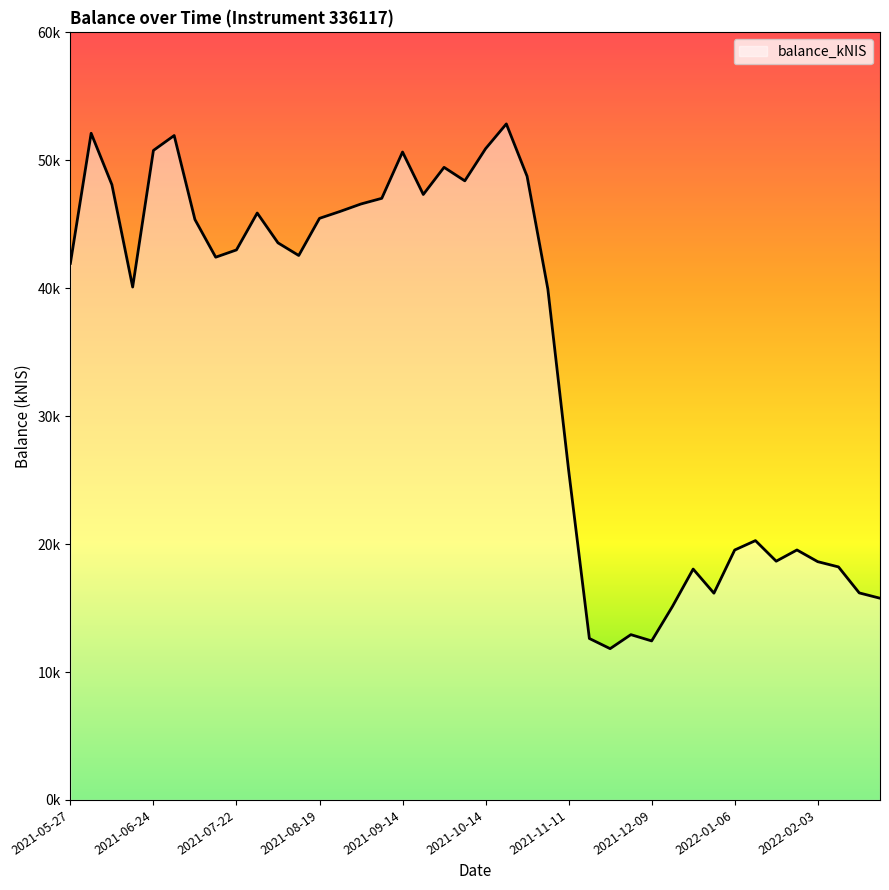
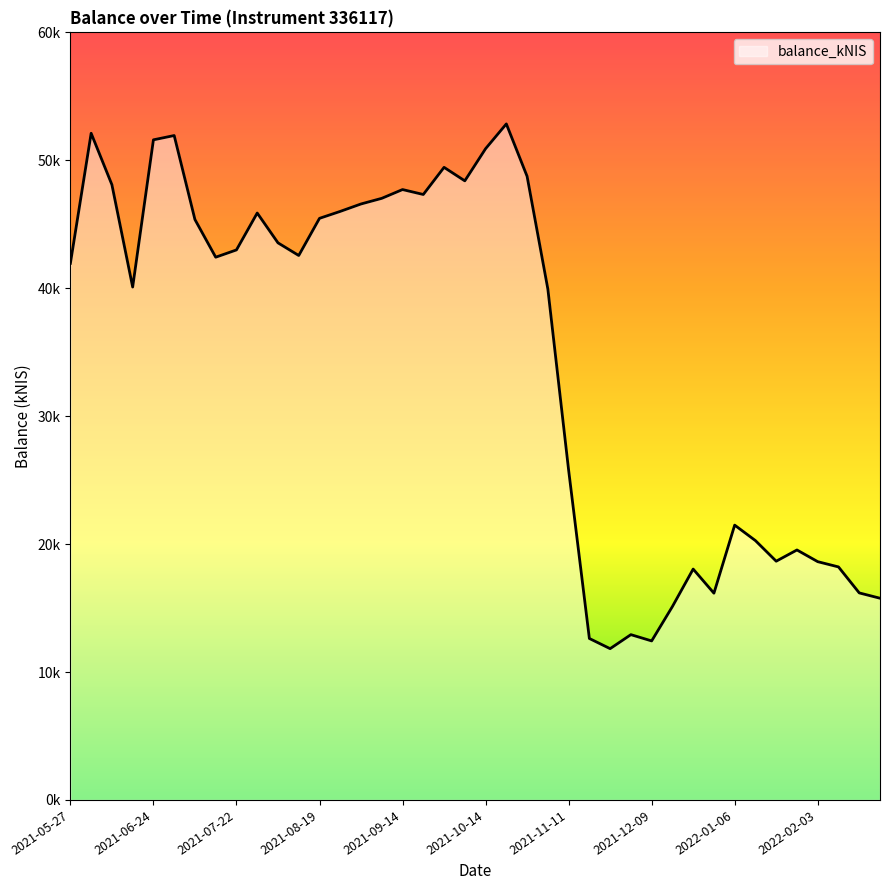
  {
    "2021-05-27": 41900,
-   "2021-06-24": 50800,
+   "2021-06-24": 51600,
    "2021-07-22": 43000,
    "2021-08-19": 45500,
-   "2021-09-14": 50600,
+   "2021-09-14": 47700,
    "2021-10-14": 50900,
    "2021-11-11": 25800,
    "2021-12-09": 12400,
-   "2022-01-06": 19500,
+   "2022-01-06": 21500,
    "2022-02-03": 18600
  }
